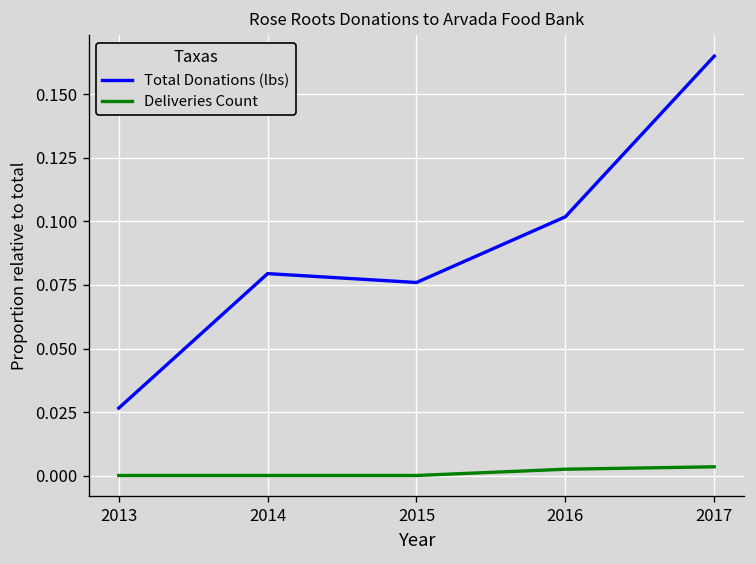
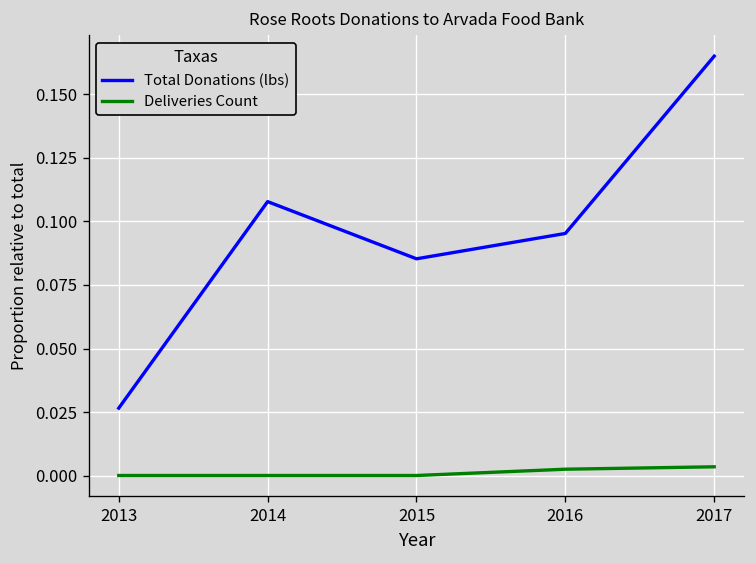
  {
    "Total Donations (lbs)": {
      "2013": 0.027,
-     "2014": 0.079,
-     "2015": 0.076,
-     "2016": 0.102,
+     "2014": 0.108,
+     "2015": 0.085,
+     "2016": 0.095,
      "2017": 0.165
    },
    "Deliveries Count": {
      "2013": 0.000,
      "2014": 0.000,
      "2015": 0.000,
      "2016": 0.003,
      "2017": 0.003
    }
  }
